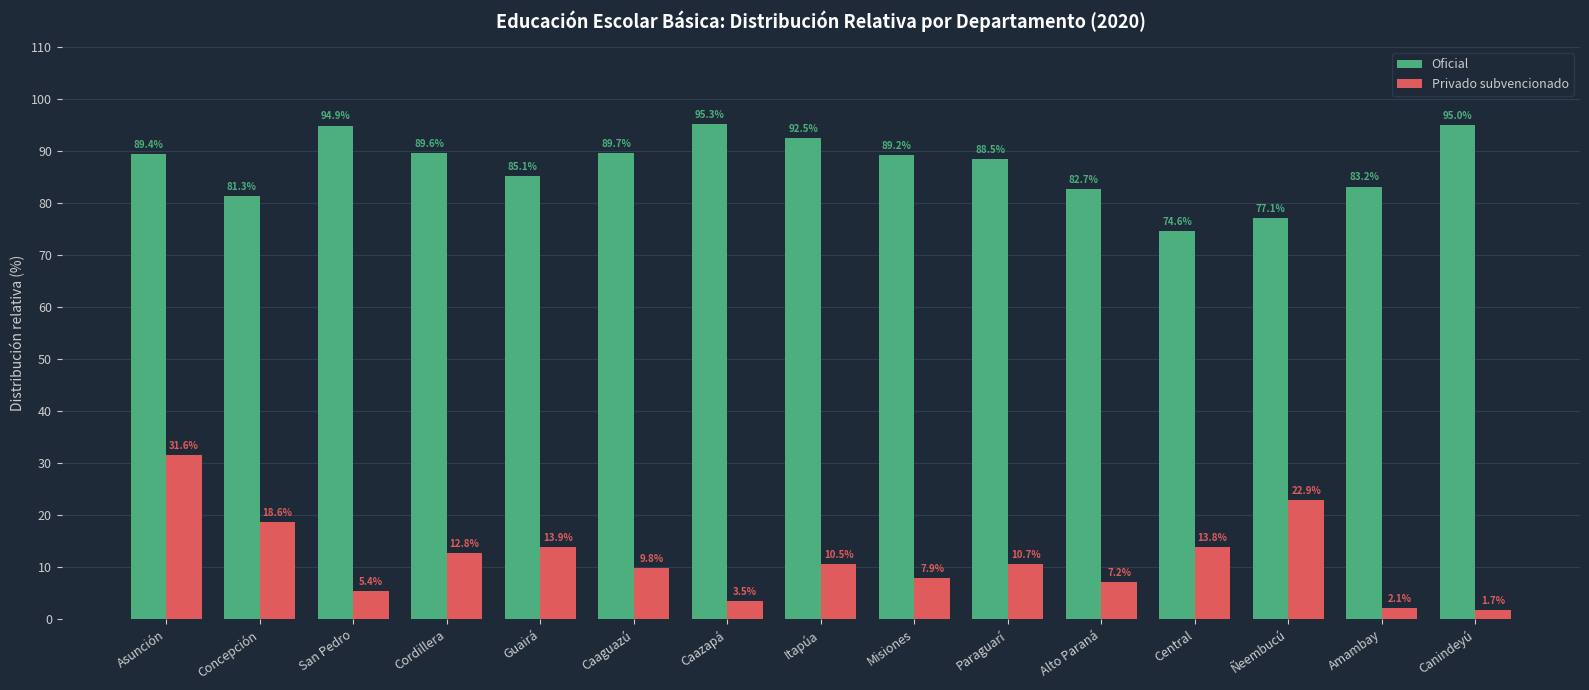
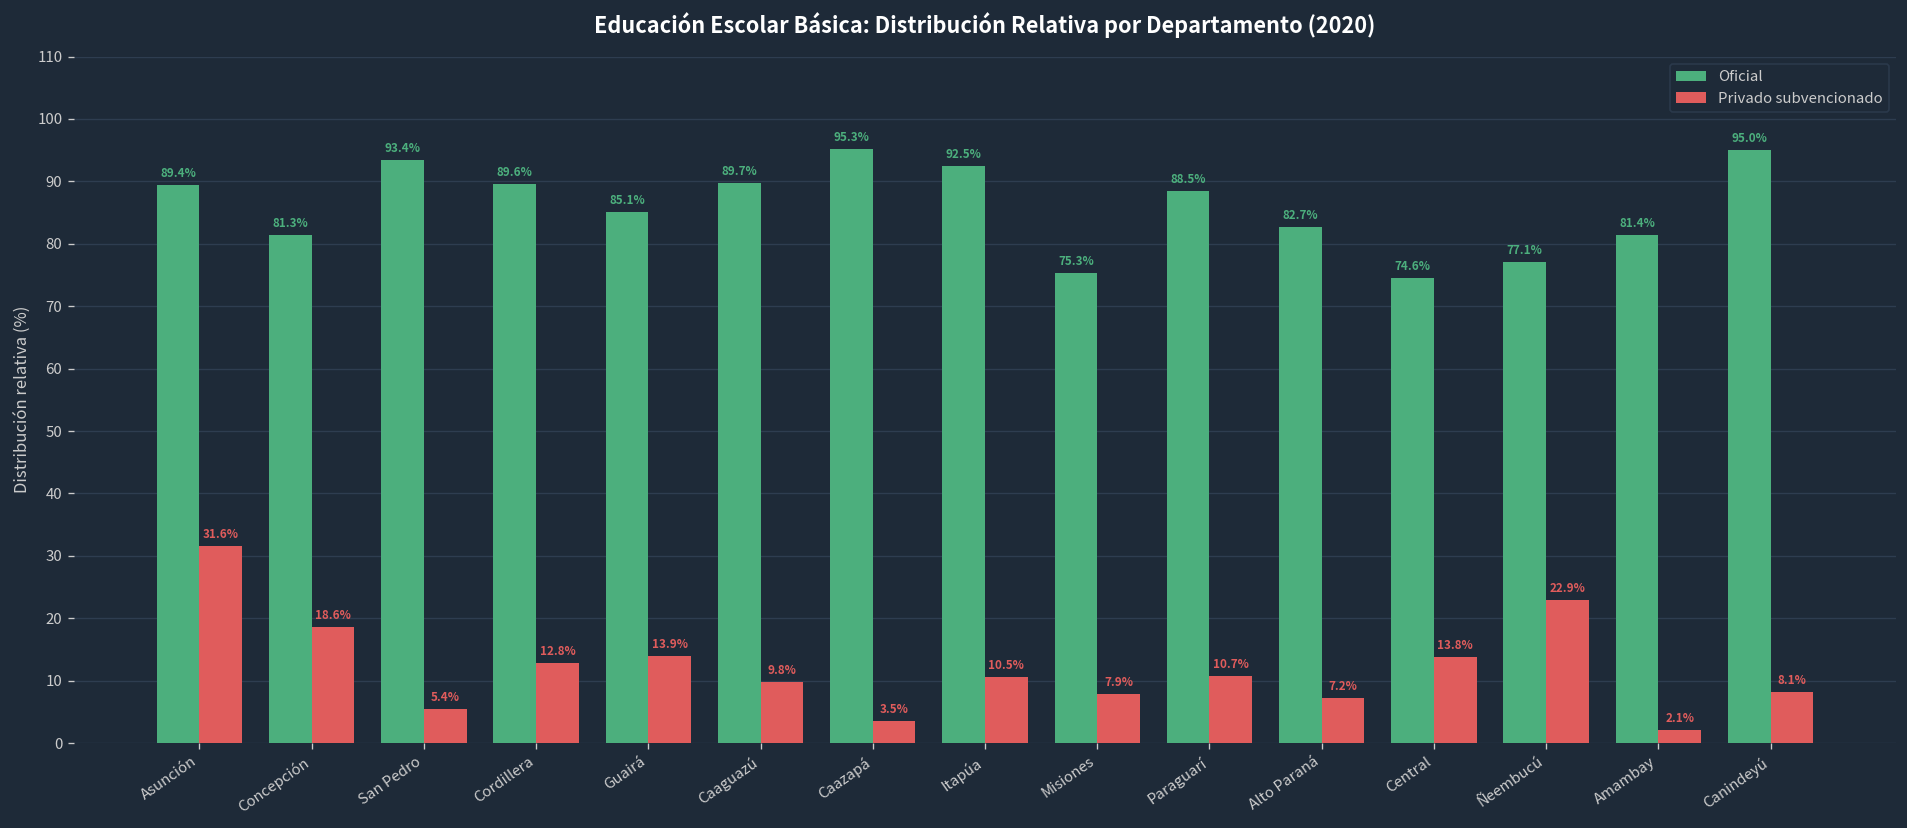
  {
    "Oficial": {
      "Asunción": "89.4%",
      "Concepción": "81.3%",
-     "San Pedro": "94.9%",
+     "San Pedro": "93.4%",
      "Cordillera": "89.6%",
      "Guairá": "85.1%",
      "Caaguazú": "89.7%",
      "Caazapá": "95.3%",
      "Itapúa": "92.5%",
-     "Misiones": "89.2%",
+     "Misiones": "75.3%",
      "Paraguarí": "88.5%",
      "Alto Paraná": "82.7%",
      "Central": "74.6%",
      "Ñeembucú": "77.1%",
-     "Amambay": "83.2%",
+     "Amambay": "81.4%",
      "Canindeyú": "95.0%"
    },
    "Privado subvencionado": {
      "Asunción": "31.6%",
      "Concepción": "18.6%",
      "San Pedro": "5.4%",
      "Cordillera": "12.8%",
      "Guairá": "13.9%",
      "Caaguazú": "9.8%",
      "Caazapá": "3.5%",
      "Itapúa": "10.5%",
      "Misiones": "7.9%",
      "Paraguarí": "10.7%",
      "Alto Paraná": "7.2%",
      "Central": "13.8%",
      "Ñeembucú": "22.9%",
      "Amambay": "2.1%",
-     "Canindeyú": "1.7%"
+     "Canindeyú": "8.1%"
    }
  }
